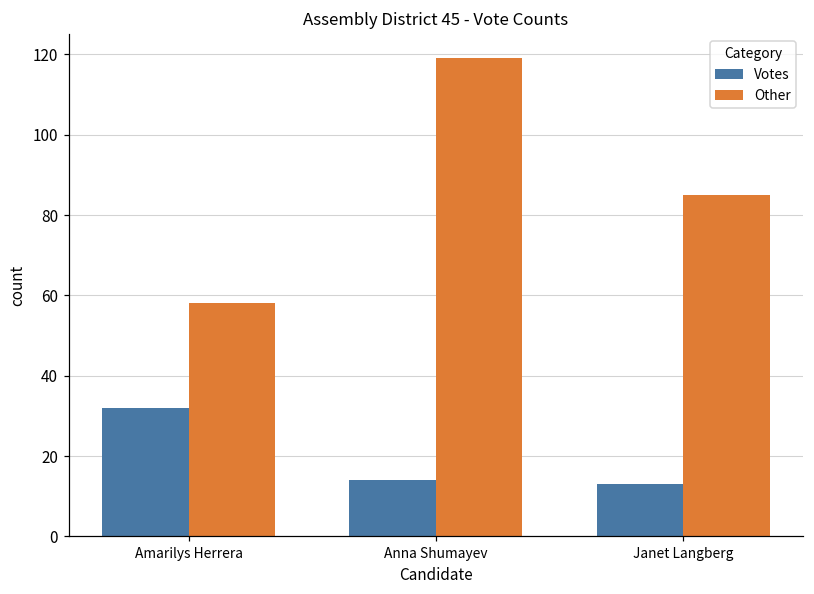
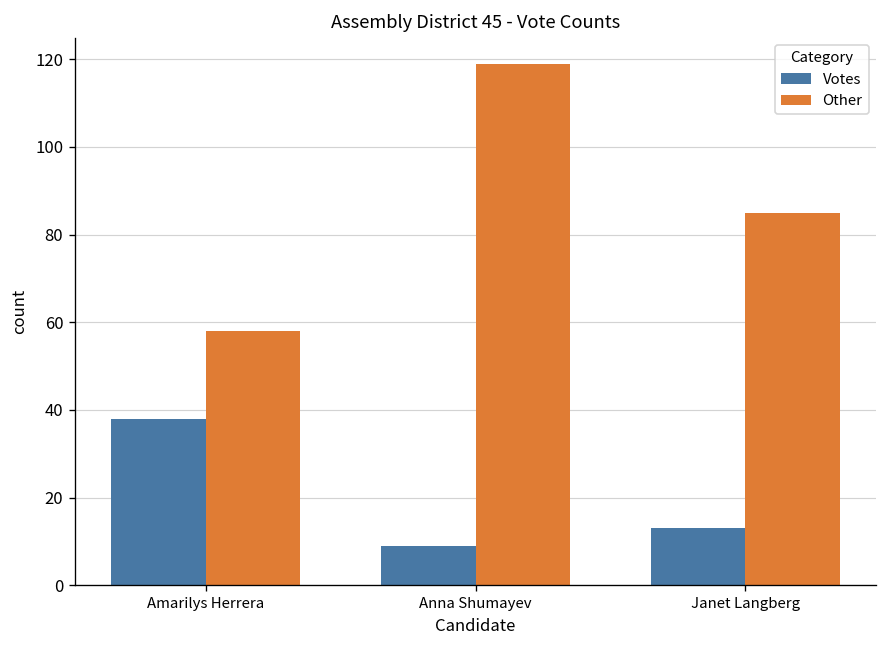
  {
    "Votes": {
-     "Amarilys Herrera": 32,
-     "Anna Shumayev": 14,
+     "Amarilys Herrera": 38,
+     "Anna Shumayev": 9,
      "Janet Langberg": 13
    },
    "Other": {
      "Amarilys Herrera": 58,
      "Anna Shumayev": 119,
      "Janet Langberg": 85
    }
  }
